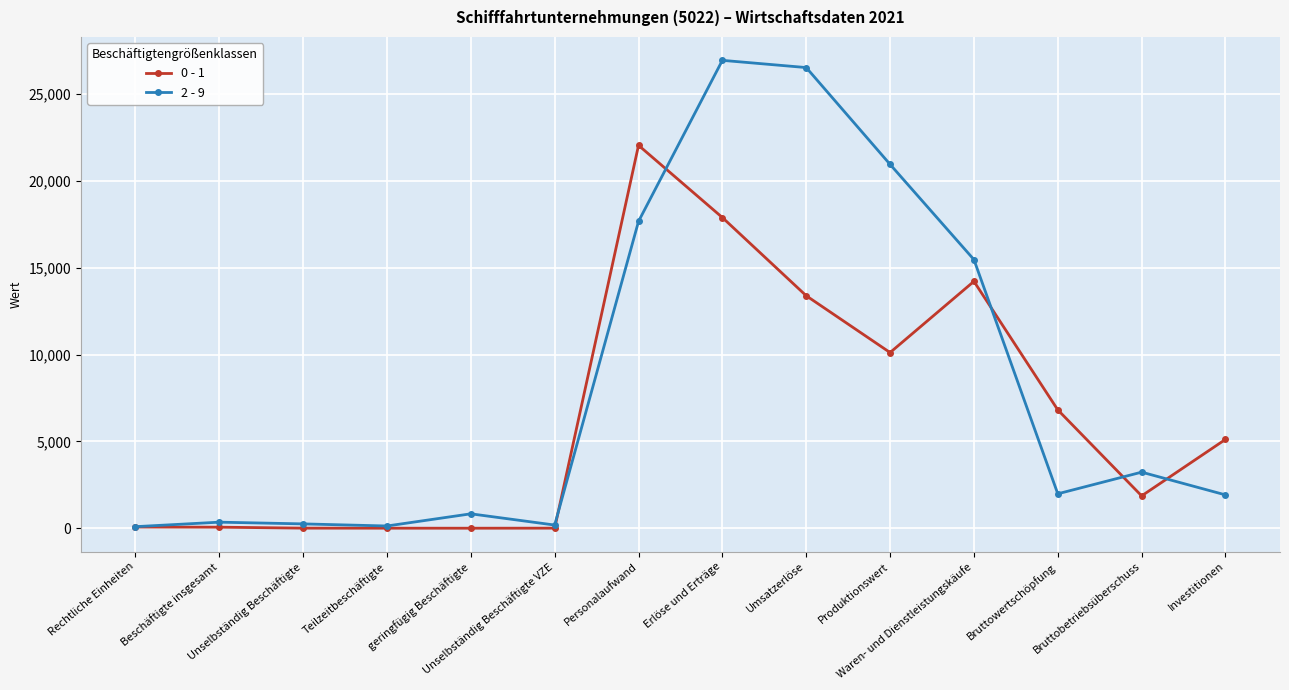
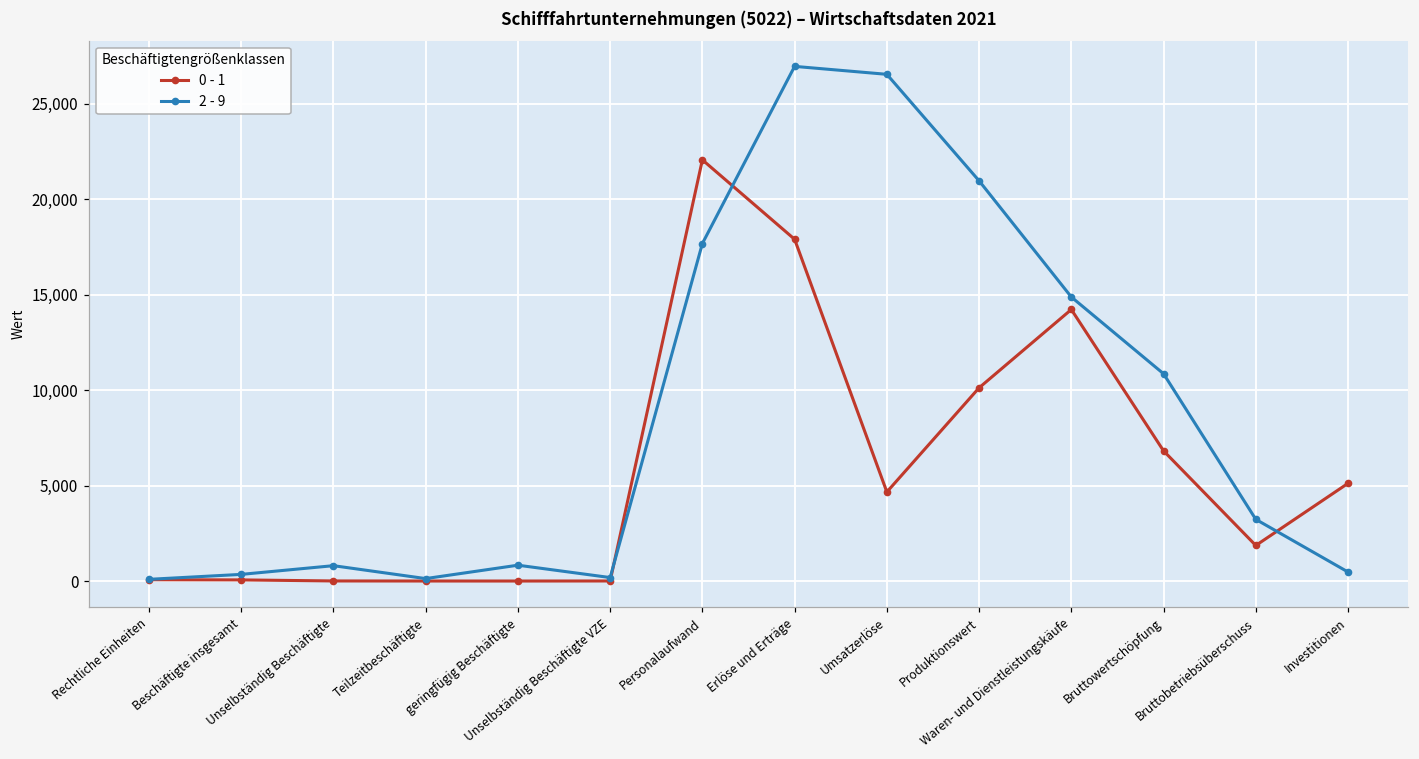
  {
    "0 - 1": {
      "Beschäftigte insgesamt": "100",
      "Unselbständig Beschäftigte": "0",
      "geringfügig Beschäftigte": "0",
      "Unselbständig Beschäftigte VZE": "0",
      "Personalaufwand": "22,100",
      "Erlöse und Erträge": "17,900",
-     "Umsatzerlöse": "13,400",
+     "Umsatzerlöse": "4,700",
      "Produktionswert": "10,100",
      "Waren- und Dienstleistungskäufe": "14,200",
      "Bruttowertschöpfung": "6,800",
      "Bruttobetriebsüberschuss": "1,900",
      "Investitionen": "5,100"
    },
    "2 - 9": {
      "Beschäftigte insgesamt": "300",
-     "Unselbständig Beschäftigte": "300",
+     "Unselbständig Beschäftigte": "800",
      "geringfügig Beschäftigte": "800",
      "Unselbständig Beschäftigte VZE": "200",
      "Personalaufwand": "17,700",
      "Erlöse und Erträge": "26,900",
      "Umsatzerlöse": "26,500",
      "Produktionswert": "21,000",
-     "Waren- und Dienstleistungskäufe": "15,500",
-     "Bruttowertschöpfung": "2,000",
+     "Waren- und Dienstleistungskäufe": "14,900",
+     "Bruttowertschöpfung": "10,900",
      "Bruttobetriebsüberschuss": "3,200",
-     "Investitionen": "1,900"
+     "Investitionen": "500"
    }
  }
